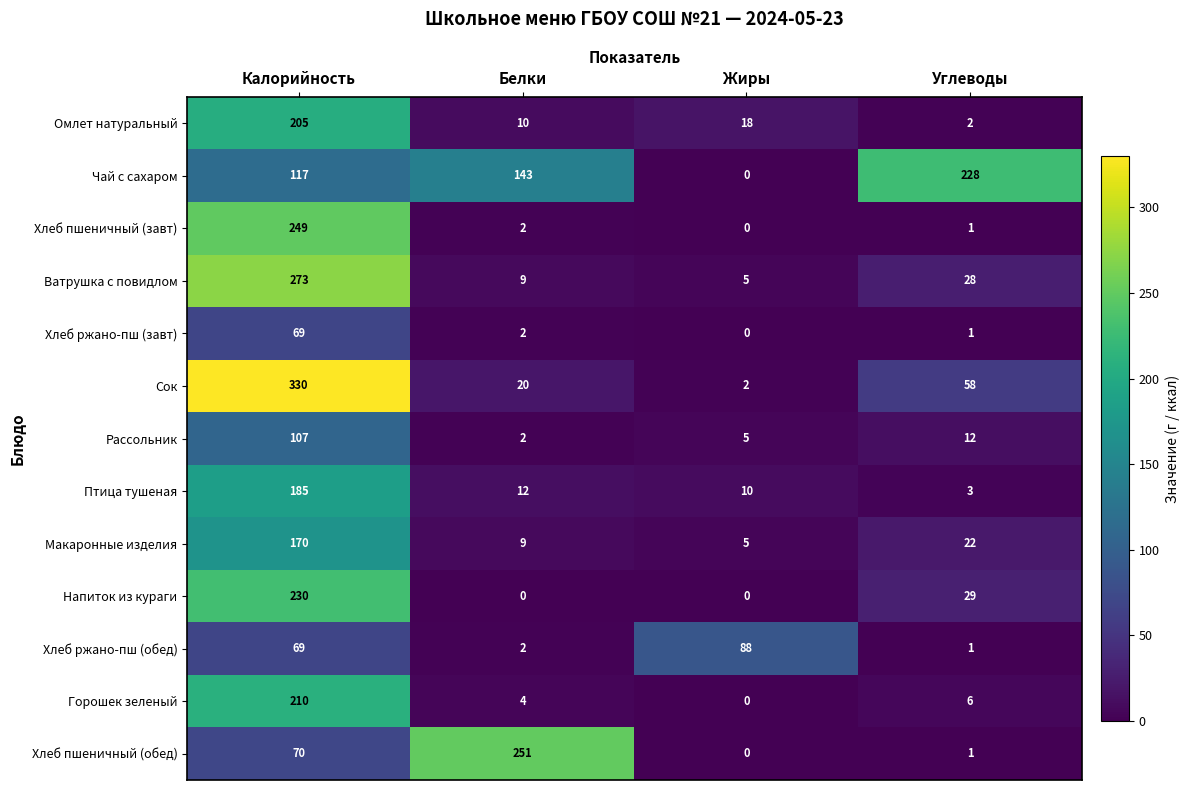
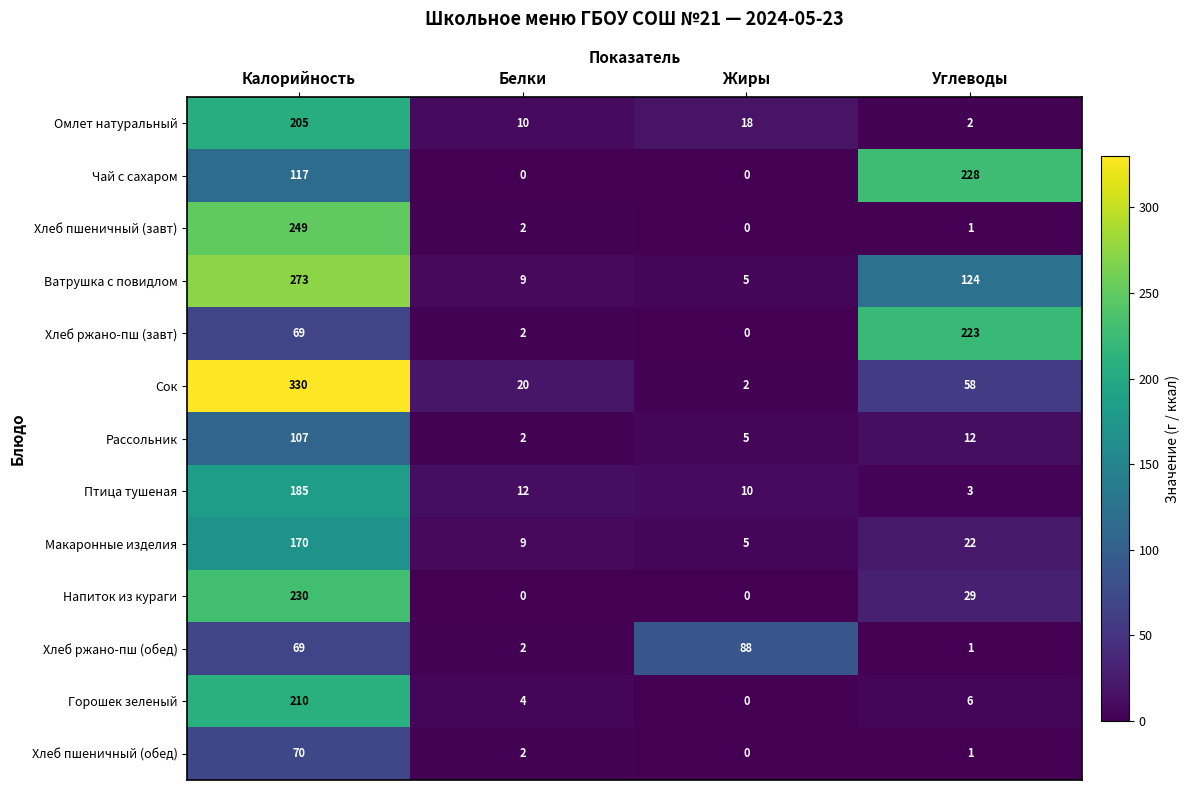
  {
    "Омлет натуральный": {
      "Калорийность": 205,
      "Белки": 10,
      "Жиры": 18,
      "Углеводы": 2
    },
    "Чай с сахаром": {
      "Калорийность": 117,
-     "Белки": 143,
+     "Белки": 0,
      "Жиры": 0,
      "Углеводы": 228
    },
    "Хлеб пшеничный (завт)": {
      "Калорийность": 249,
      "Белки": 2,
      "Жиры": 0,
      "Углеводы": 1
    },
    "Ватрушка с повидлом": {
      "Калорийность": 273,
      "Белки": 9,
      "Жиры": 5,
-     "Углеводы": 28
+     "Углеводы": 124
    },
    "Хлеб ржано-пш (завт)": {
      "Калорийность": 69,
      "Белки": 2,
      "Жиры": 0,
-     "Углеводы": 1
+     "Углеводы": 223
    },
    "Сок": {
      "Калорийность": 330,
      "Белки": 20,
      "Жиры": 2,
      "Углеводы": 58
    },
    "Рассольник": {
      "Калорийность": 107,
      "Белки": 2,
      "Жиры": 5,
      "Углеводы": 12
    },
    "Птица тушеная": {
      "Калорийность": 185,
      "Белки": 12,
      "Жиры": 10,
      "Углеводы": 3
    },
    "Макаронные изделия": {
      "Калорийность": 170,
      "Белки": 9,
      "Жиры": 5,
      "Углеводы": 22
    },
    "Напиток из кураги": {
      "Калорийность": 230,
      "Белки": 0,
      "Жиры": 0,
      "Углеводы": 29
    },
    "Хлеб ржано-пш (обед)": {
      "Калорийность": 69,
      "Белки": 2,
      "Жиры": 88,
      "Углеводы": 1
    },
    "Горошек зеленый": {
      "Калорийность": 210,
      "Белки": 4,
      "Жиры": 0,
      "Углеводы": 6
    },
    "Хлеб пшеничный (обед)": {
      "Калорийность": 70,
-     "Белки": 251,
+     "Белки": 2,
      "Жиры": 0,
      "Углеводы": 1
    }
  }
